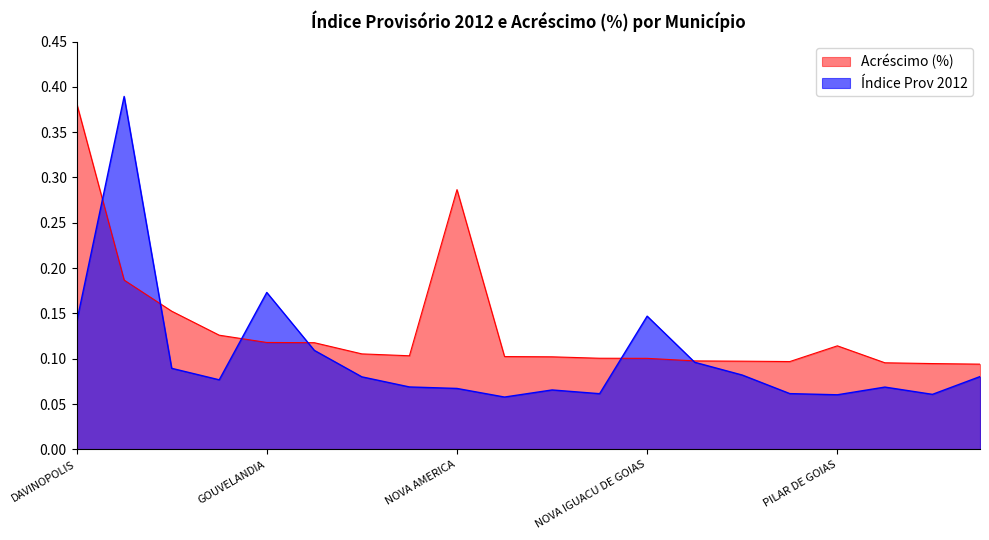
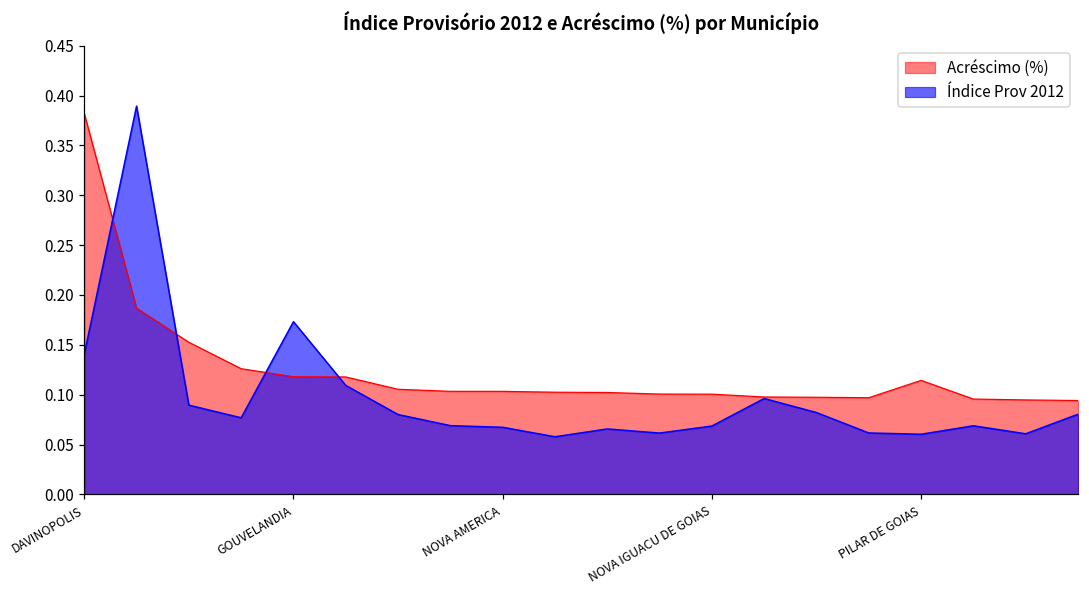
  {
    "Acréscimo (%)": {
      "DAVINOPOLIS": 0.38,
      "GOUVELANDIA": 0.12,
-     "NOVA AMERICA": 0.29,
+     "NOVA AMERICA": 0.10,
      "NOVA IGUACU DE GOIAS": 0.10,
      "PILAR DE GOIAS": 0.11
    },
    "Índice Prov 2012": {
      "DAVINOPOLIS": 0.14,
      "GOUVELANDIA": 0.17,
      "NOVA AMERICA": 0.07,
-     "NOVA IGUACU DE GOIAS": 0.15,
+     "NOVA IGUACU DE GOIAS": 0.07,
      "PILAR DE GOIAS": 0.06
    }
  }
